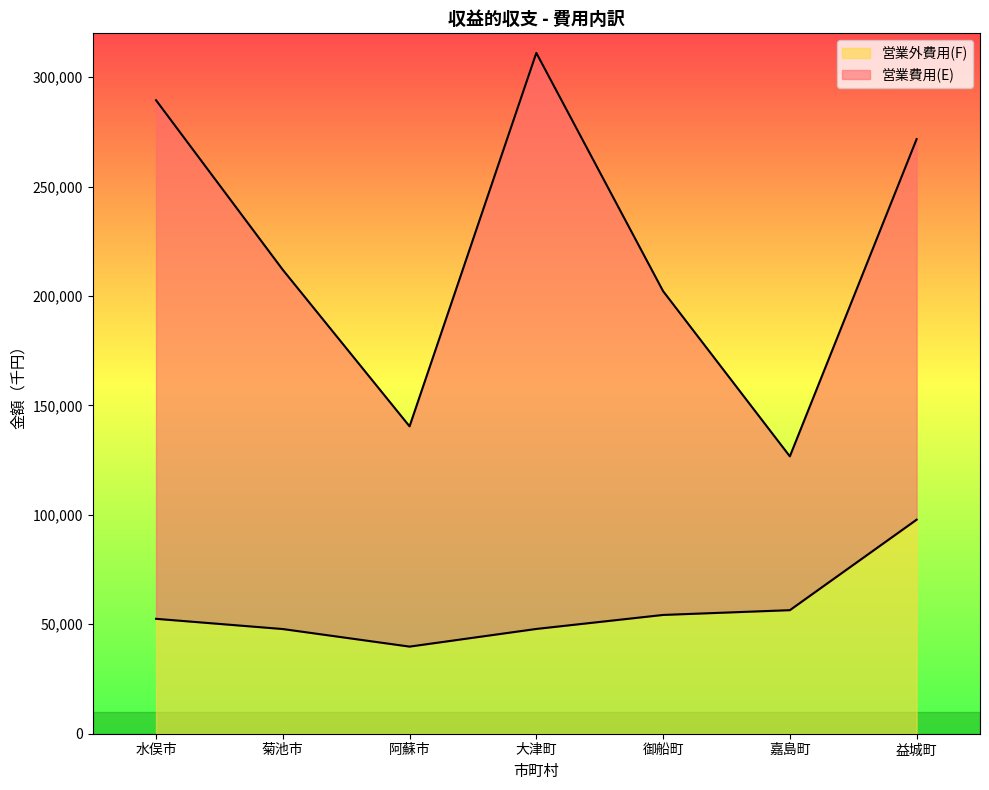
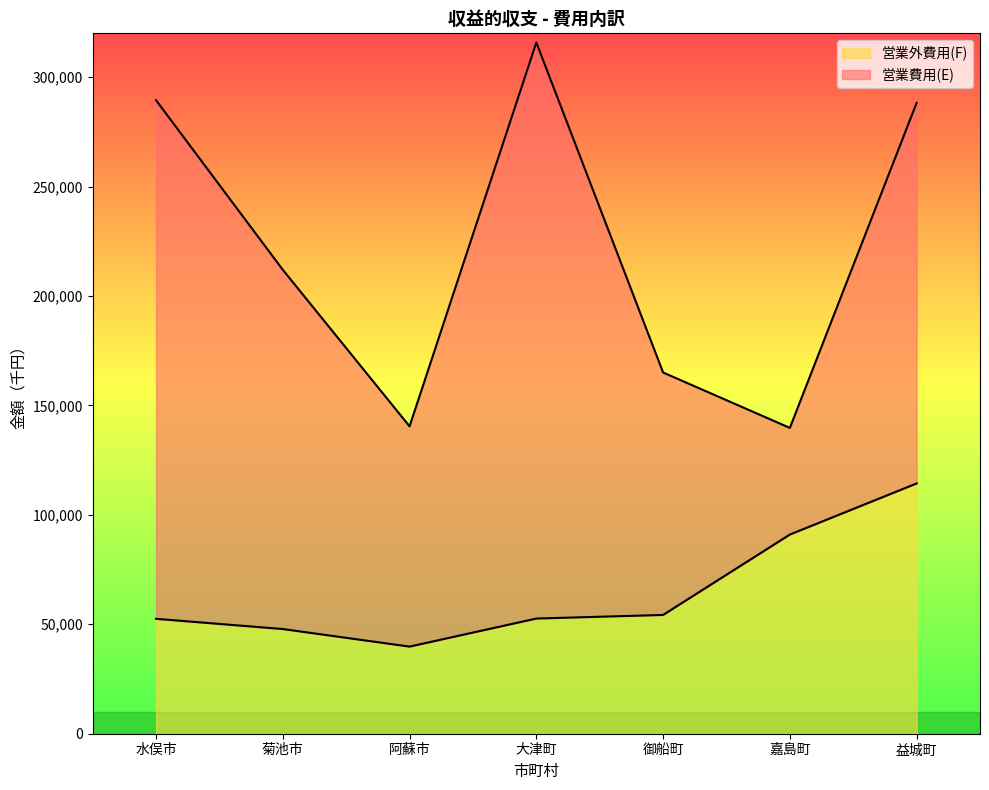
  {
    "営業外費用(F)": {
      "水俣市": "53,000",
      "菊池市": "48,000",
      "阿蘇市": "40,000",
-     "大津町": "48,000",
+     "大津町": "53,000",
      "御船町": "54,000",
-     "嘉島町": "56,000",
-     "益城町": "98,000"
+     "嘉島町": "91,000",
+     "益城町": "114,000"
    },
    "営業費用(E)": {
      "水俣市": "237,000",
      "菊池市": "164,000",
      "阿蘇市": "101,000",
      "大津町": "263,000",
-     "御船町": "148,000",
-     "嘉島町": "70,000",
+     "御船町": "111,000",
+     "嘉島町": "49,000",
      "益城町": "174,000"
    }
  }
